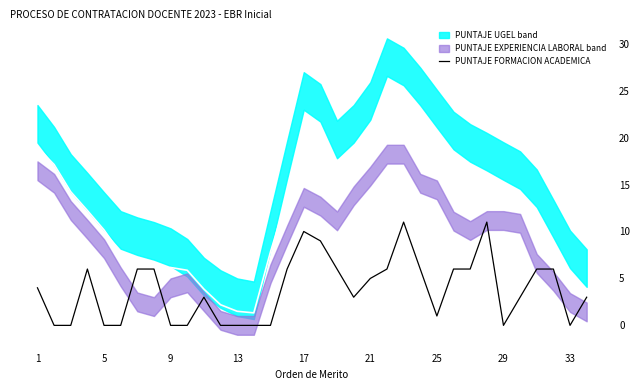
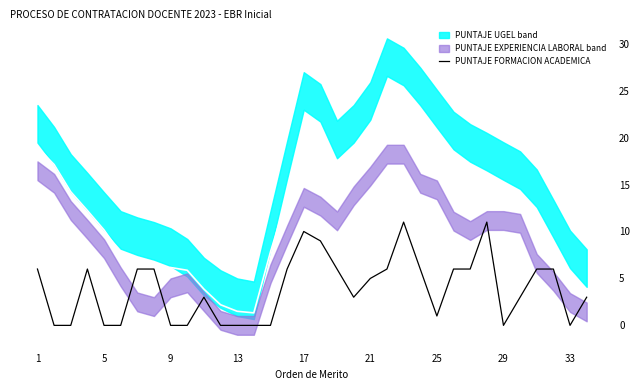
  {
    "PUNTAJE UGEL band": {
      "13": 4
    },
    "PUNTAJE FORMACION ACADEMICA": {
-     "1": 4,
+     "1": 6,
      "5": 0,
      "9": 0,
      "13": 0,
      "17": 10,
      "21": 5,
      "25": 1,
      "29": 0,
      "33": 0
    }
  }
